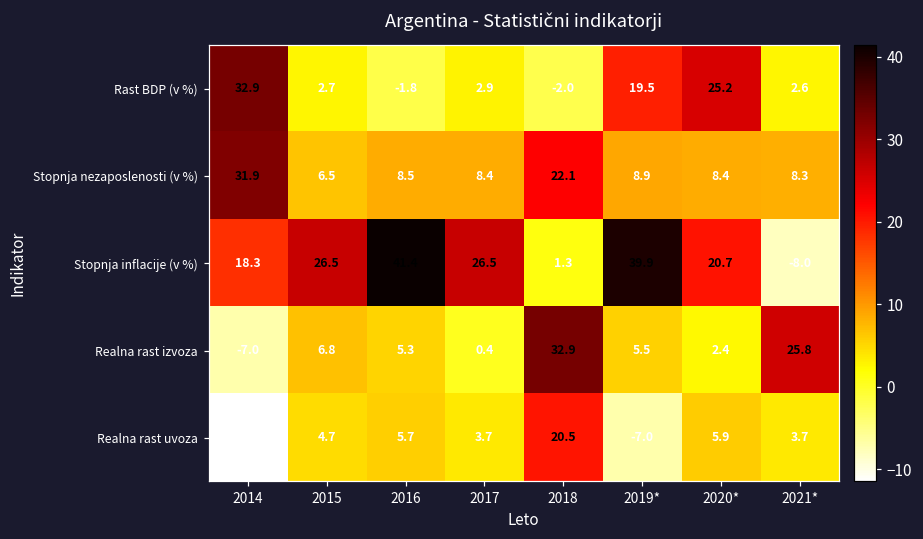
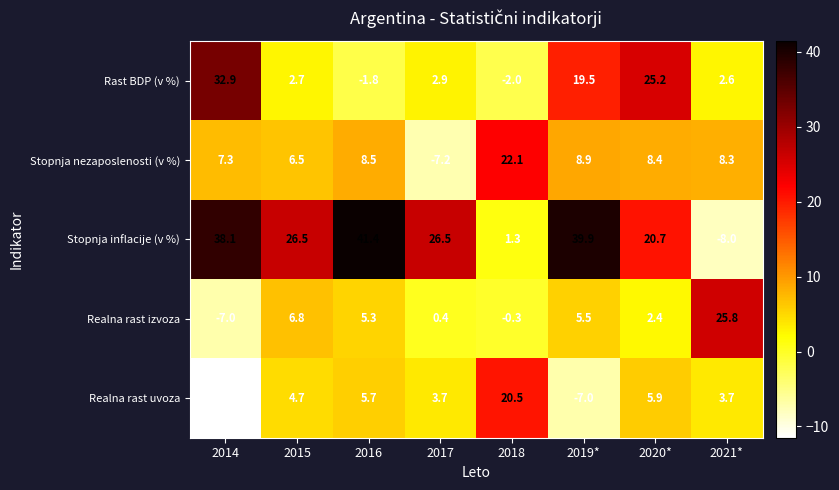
  {
    "Rast BDP (v %)": {
      "2014": 32.9,
      "2015": 2.7,
      "2016": -1.8,
      "2017": 2.9,
      "2018": -2.0,
      "2019*": 19.5,
      "2020*": 25.2,
      "2021*": 2.6
    },
    "Stopnja nezaposlenosti (v %)": {
-     "2014": 31.9,
+     "2014": 7.3,
      "2015": 6.5,
      "2016": 8.5,
-     "2017": 8.4,
+     "2017": -7.2,
      "2018": 22.1,
      "2019*": 8.9,
      "2020*": 8.4,
      "2021*": 8.3
    },
    "Stopnja inflacije (v %)": {
-     "2014": 18.3,
+     "2014": 38.1,
      "2015": 26.5,
      "2017": 26.5,
      "2018": 1.3,
      "2020*": 20.7,
      "2021*": -8.0
    },
    "Realna rast izvoza": {
      "2014": -7.0,
      "2015": 6.8,
      "2016": 5.3,
      "2017": 0.4,
-     "2018": 32.9,
+     "2018": -0.3,
      "2019*": 5.5,
      "2020*": 2.4,
      "2021*": 25.8
    },
    "Realna rast uvoza": {
      "2015": 4.7,
      "2016": 5.7,
      "2017": 3.7,
      "2018": 20.5,
      "2019*": -7.0,
      "2020*": 5.9,
      "2021*": 3.7
    }
  }
